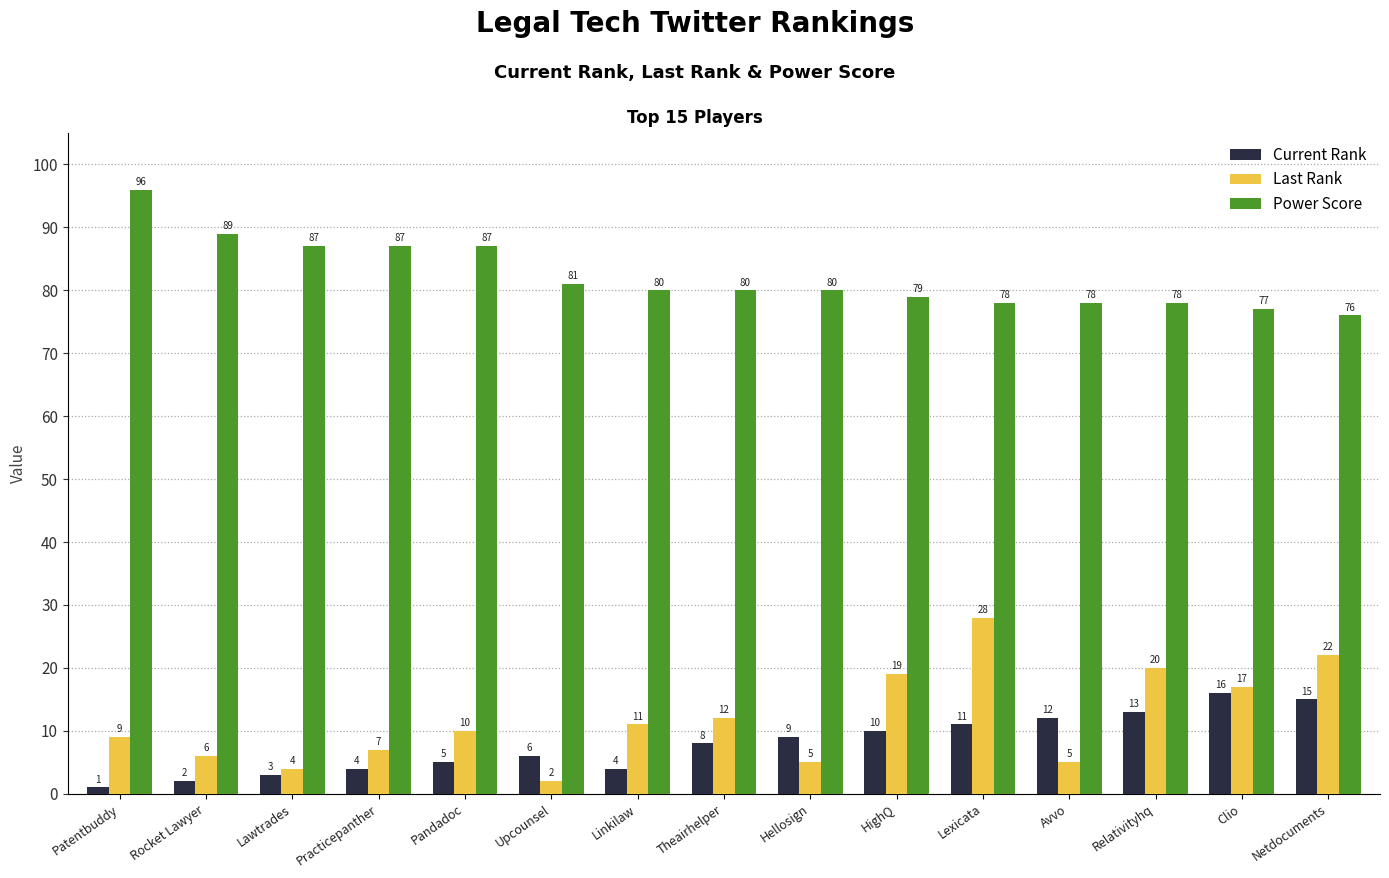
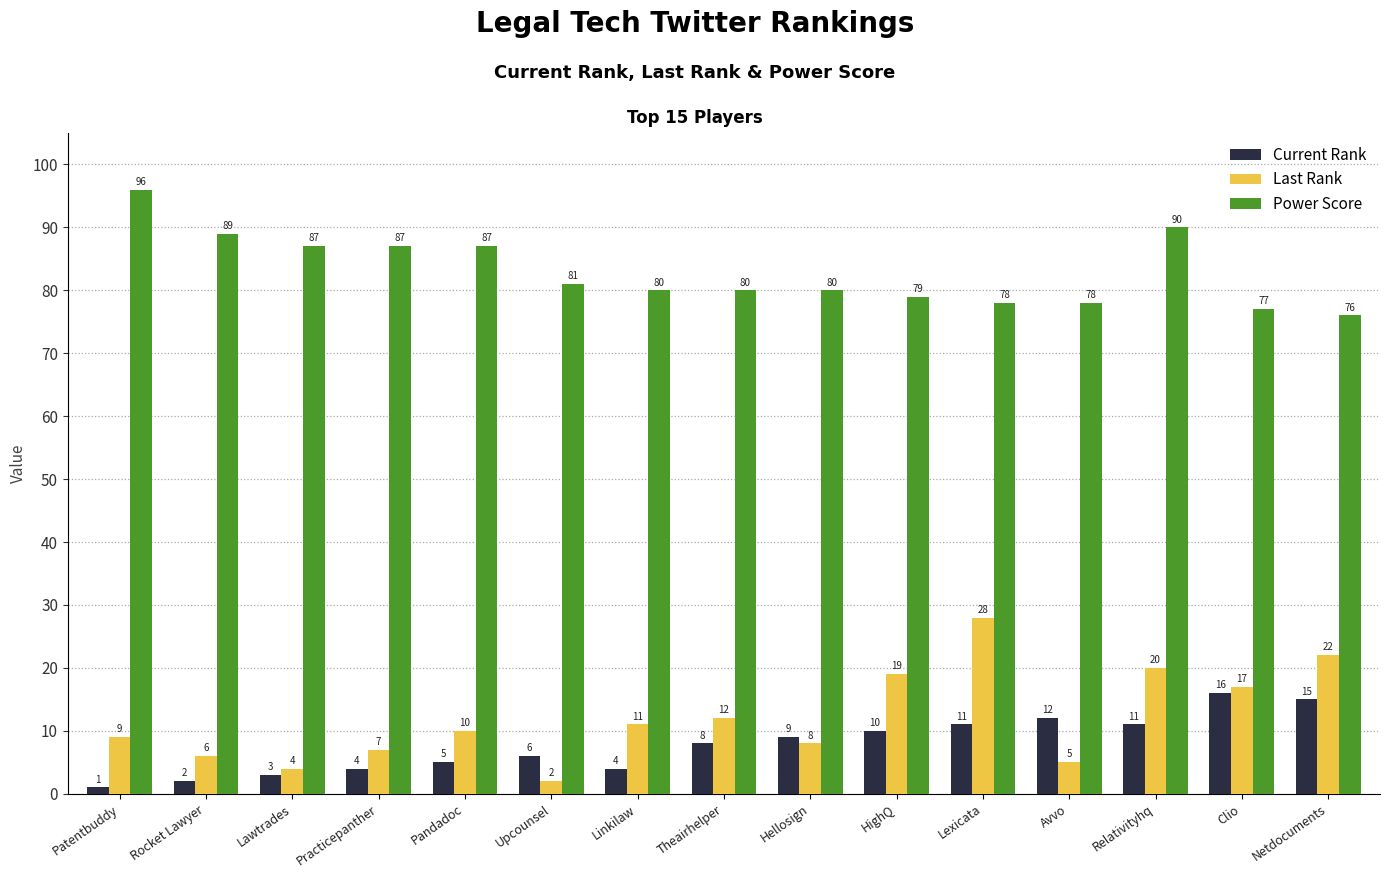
  {
    "Current Rank": {
      "Patentbuddy": 1,
      "Rocket Lawyer": 2,
      "Lawtrades": 3,
      "Practicepanther": 4,
      "Pandadoc": 5,
      "Upcounsel": 6,
      "Linkilaw": 4,
      "Theairhelper": 8,
      "Hellosign": 9,
      "HighQ": 10,
      "Lexicata": 11,
      "Avvo": 12,
-     "Relativityhq": 13,
+     "Relativityhq": 11,
      "Clio": 16,
      "Netdocuments": 15
    },
    "Last Rank": {
      "Patentbuddy": 9,
      "Rocket Lawyer": 6,
      "Lawtrades": 4,
      "Practicepanther": 7,
      "Pandadoc": 10,
      "Upcounsel": 2,
      "Linkilaw": 11,
      "Theairhelper": 12,
-     "Hellosign": 5,
+     "Hellosign": 8,
      "HighQ": 19,
      "Lexicata": 28,
      "Avvo": 5,
      "Relativityhq": 20,
      "Clio": 17,
      "Netdocuments": 22
    },
    "Power Score": {
      "Patentbuddy": 96,
      "Rocket Lawyer": 89,
      "Lawtrades": 87,
      "Practicepanther": 87,
      "Pandadoc": 87,
      "Upcounsel": 81,
      "Linkilaw": 80,
      "Theairhelper": 80,
      "Hellosign": 80,
      "HighQ": 79,
      "Lexicata": 78,
      "Avvo": 78,
-     "Relativityhq": 78,
+     "Relativityhq": 90,
      "Clio": 77,
      "Netdocuments": 76
    }
  }
